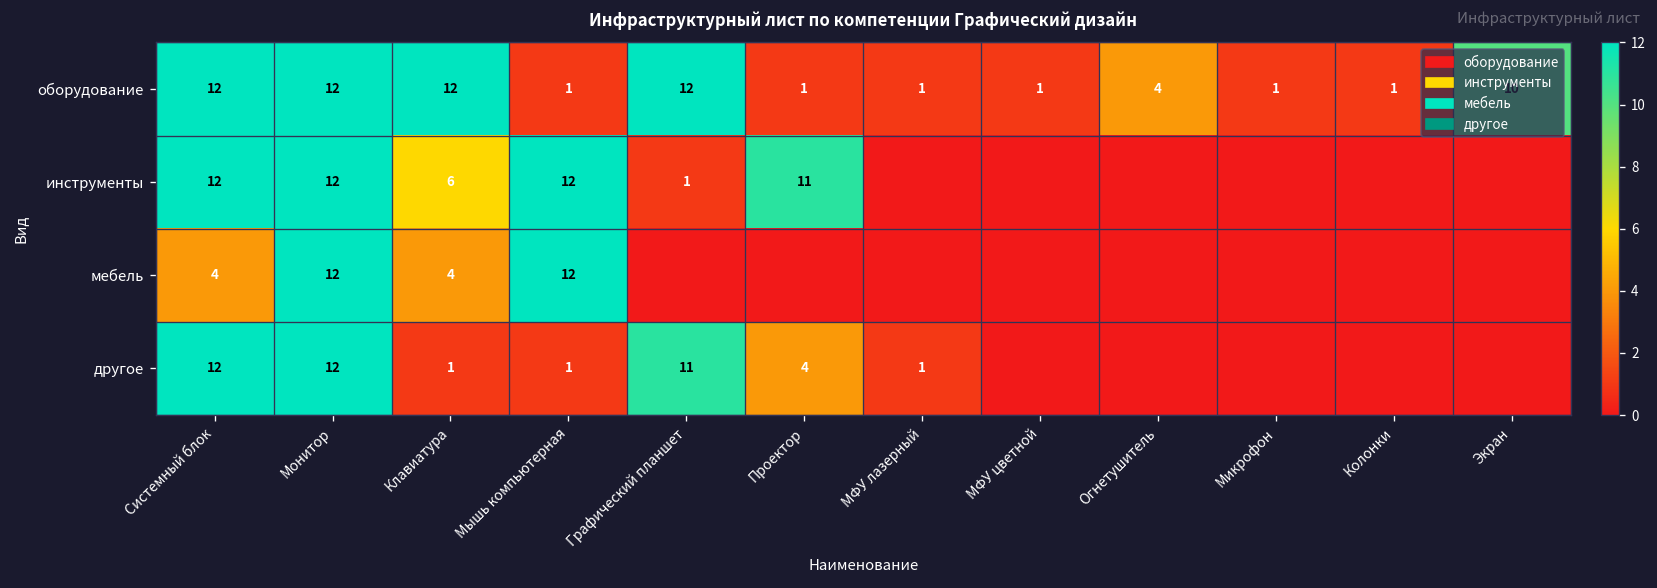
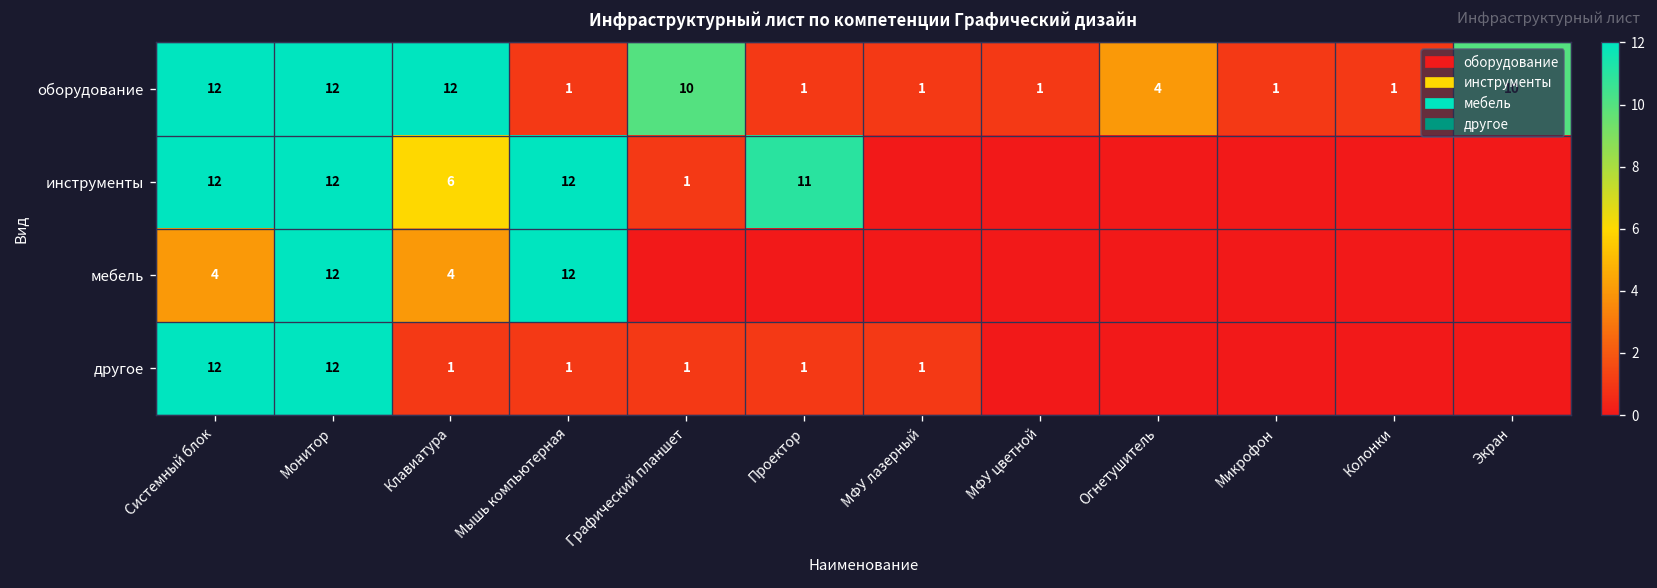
  {
    "оборудование": {
      "Системный блок": 12,
      "Монитор": 12,
      "Клавиатура": 12,
      "Мышь компьютерная": 1,
-     "Графический планшет": 12,
+     "Графический планшет": 10,
      "Проектор": 1,
      "МФУ лазерный": 1,
      "МФУ цветной": 1,
      "Огнетушитель": 4,
      "Микрофон": 1,
      "Колонки": 1
    },
    "инструменты": {
      "Системный блок": 12,
      "Монитор": 12,
      "Клавиатура": 6,
      "Мышь компьютерная": 12,
      "Графический планшет": 1,
      "Проектор": 11
    },
    "мебель": {
      "Системный блок": 4,
      "Монитор": 12,
      "Клавиатура": 4,
      "Мышь компьютерная": 12
    },
    "другое": {
      "Системный блок": 12,
      "Монитор": 12,
      "Клавиатура": 1,
      "Мышь компьютерная": 1,
-     "Графический планшет": 11,
-     "Проектор": 4,
+     "Графический планшет": 1,
+     "Проектор": 1,
      "МФУ лазерный": 1
    }
  }
